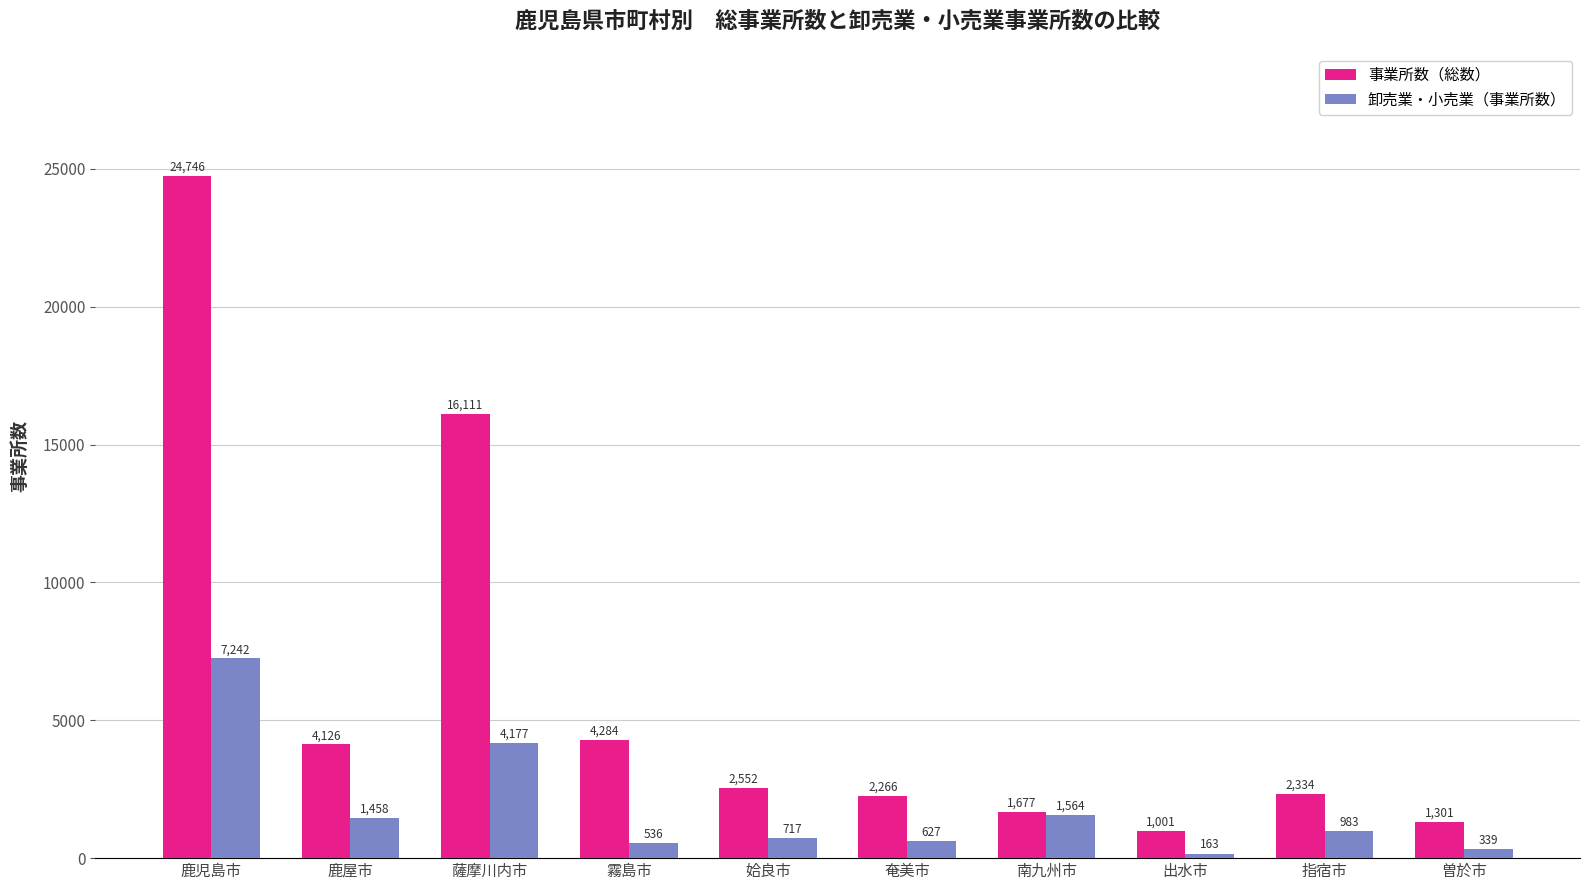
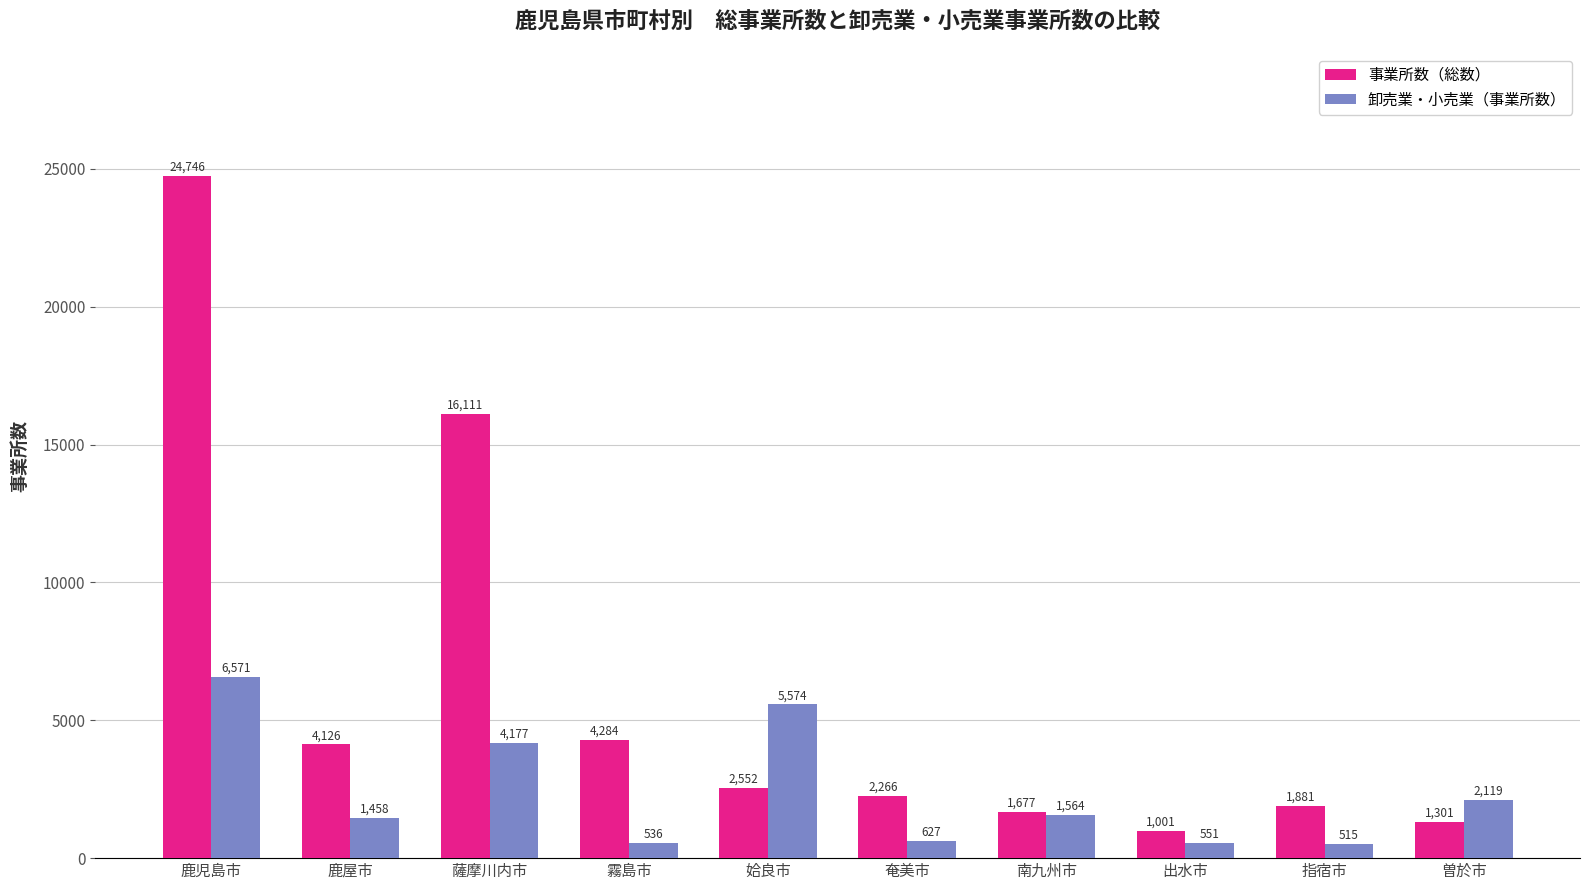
  {
    "事業所数（総数）": {
      "鹿児島市": "24,746",
      "鹿屋市": "4,126",
      "薩摩川内市": "16,111",
      "霧島市": "4,284",
      "姶良市": "2,552",
      "奄美市": "2,266",
      "南九州市": "1,677",
      "出水市": "1,001",
-     "指宿市": "2,334",
+     "指宿市": "1,881",
      "曽於市": "1,301"
    },
    "卸売業・小売業（事業所数）": {
-     "鹿児島市": "7,242",
+     "鹿児島市": "6,571",
      "鹿屋市": "1,458",
      "薩摩川内市": "4,177",
      "霧島市": "536",
-     "姶良市": "717",
+     "姶良市": "5,574",
      "奄美市": "627",
      "南九州市": "1,564",
-     "出水市": "163",
-     "指宿市": "983",
-     "曽於市": "339"
+     "出水市": "551",
+     "指宿市": "515",
+     "曽於市": "2,119"
    }
  }
